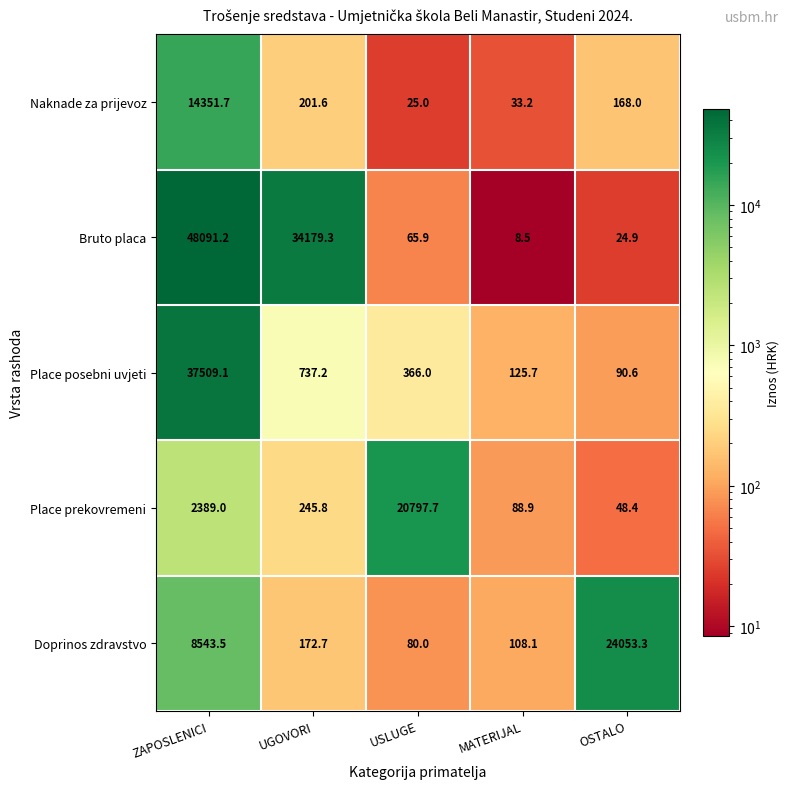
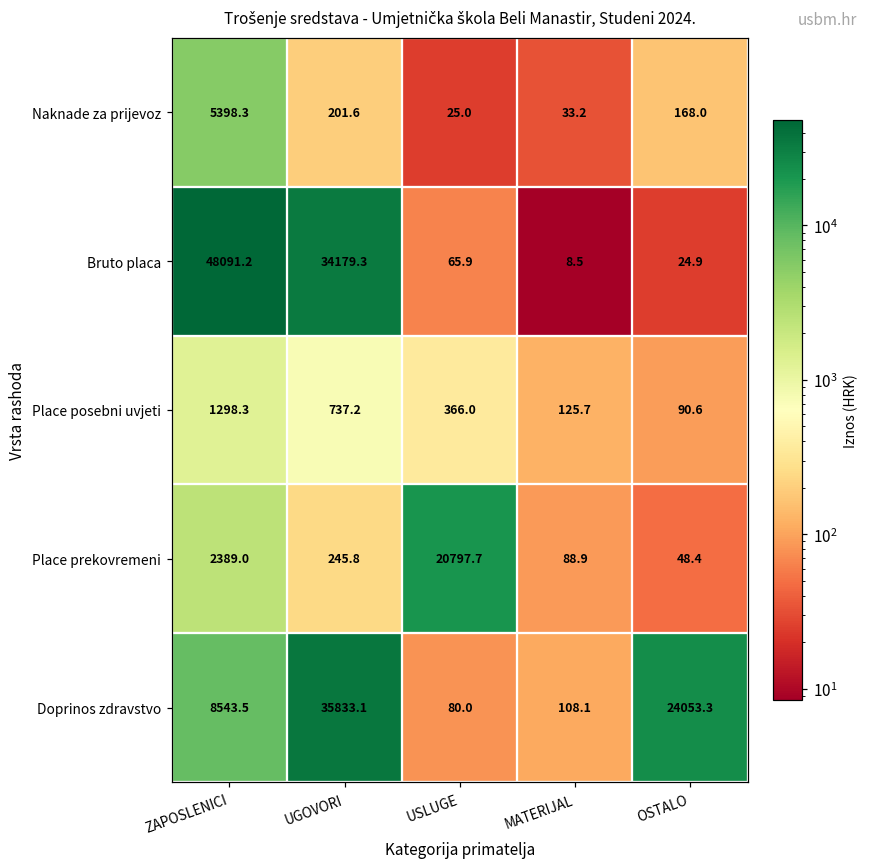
  {
    "Naknade za prijevoz": {
-     "ZAPOSLENICI": 14351.7,
+     "ZAPOSLENICI": 5398.3,
      "UGOVORI": 201.6,
      "USLUGE": 25.0,
      "MATERIJAL": 33.2,
      "OSTALO": 168.0
    },
    "Bruto placa": {
      "ZAPOSLENICI": 48091.2,
      "UGOVORI": 34179.3,
      "USLUGE": 65.9,
      "MATERIJAL": 8.5,
      "OSTALO": 24.9
    },
    "Place posebni uvjeti": {
-     "ZAPOSLENICI": 37509.1,
+     "ZAPOSLENICI": 1298.3,
      "UGOVORI": 737.2,
      "USLUGE": 366.0,
      "MATERIJAL": 125.7,
      "OSTALO": 90.6
    },
    "Place prekovremeni": {
      "ZAPOSLENICI": 2389.0,
      "UGOVORI": 245.8,
      "USLUGE": 20797.7,
      "MATERIJAL": 88.9,
      "OSTALO": 48.4
    },
    "Doprinos zdravstvo": {
      "ZAPOSLENICI": 8543.5,
-     "UGOVORI": 172.7,
+     "UGOVORI": 35833.1,
      "USLUGE": 80.0,
      "MATERIJAL": 108.1,
      "OSTALO": 24053.3
    }
  }
